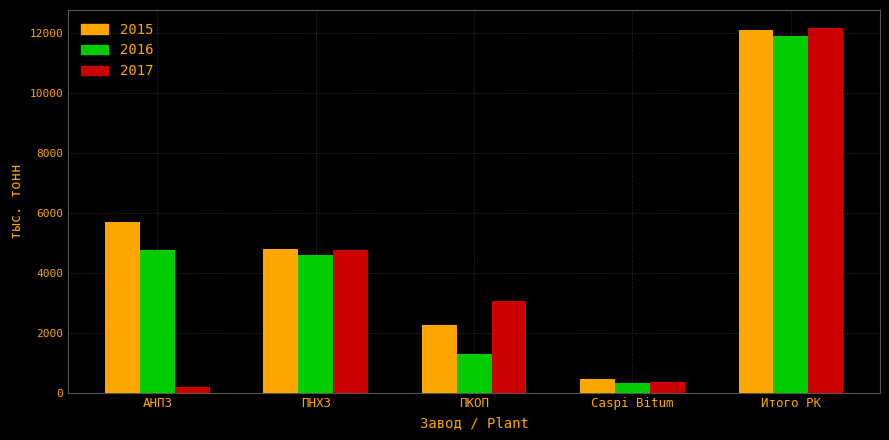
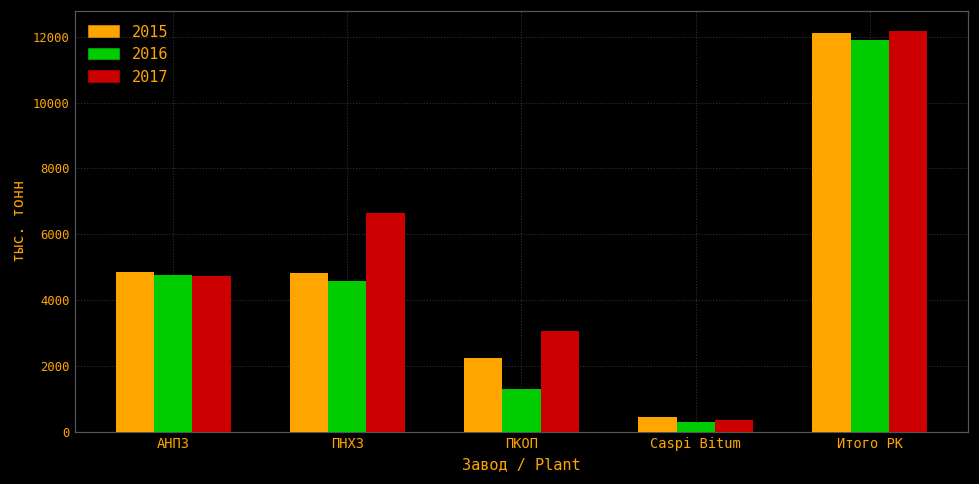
  {
    "2015": {
-     "АНПЗ": 5700,
+     "АНПЗ": 4900,
      "ПНХЗ": 4800,
      "ПКОП": 2200,
      "Caspi Bitum": 500,
      "Итого РК": 12100
    },
    "2016": {
      "АНПЗ": 4800,
      "ПНХЗ": 4600,
      "ПКОП": 1300,
      "Caspi Bitum": 300,
      "Итого РК": 11900
    },
    "2017": {
-     "АНПЗ": 200,
-     "ПНХЗ": 4700,
+     "АНПЗ": 4700,
+     "ПНХЗ": 6600,
      "ПКОП": 3100,
      "Caspi Bitum": 400,
      "Итого РК": 12200
    }
  }
